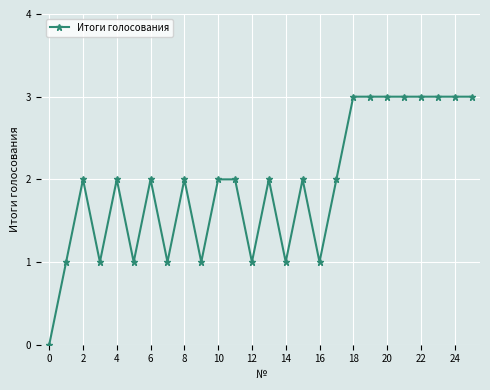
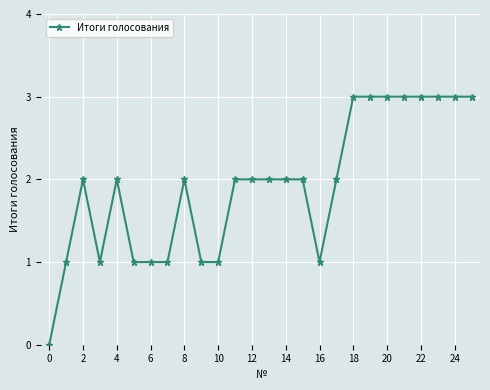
  {
    "0": 0,
    "2": 2,
    "4": 2,
-   "6": 2,
+   "6": 1,
    "8": 2,
-   "10": 2,
-   "12": 1,
-   "14": 1,
+   "10": 1,
+   "12": 2,
+   "14": 2,
    "16": 1,
    "18": 3,
    "20": 3,
    "22": 3,
    "24": 3
  }
